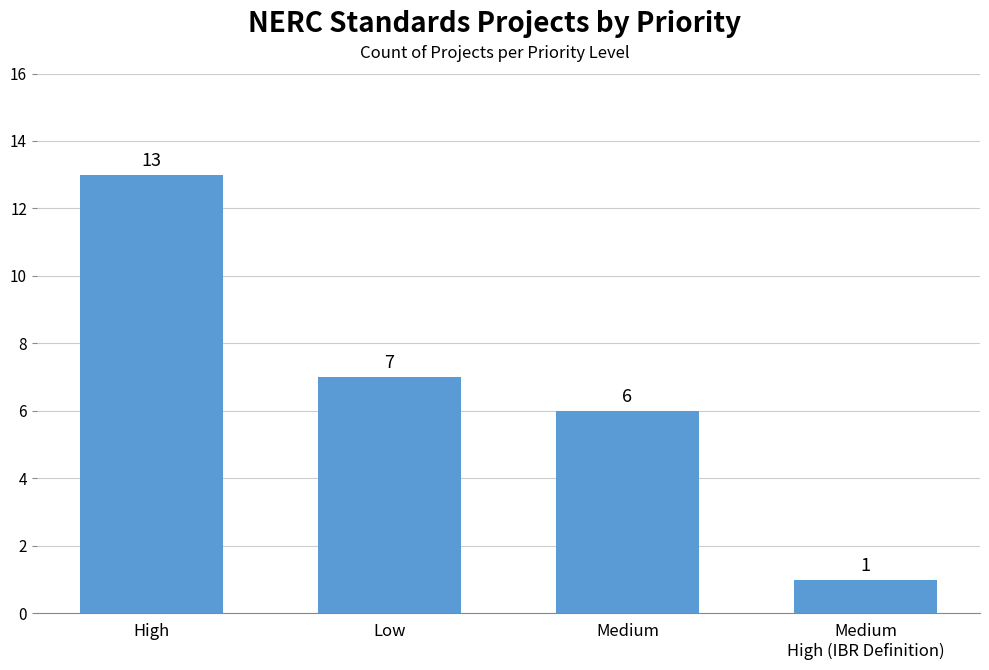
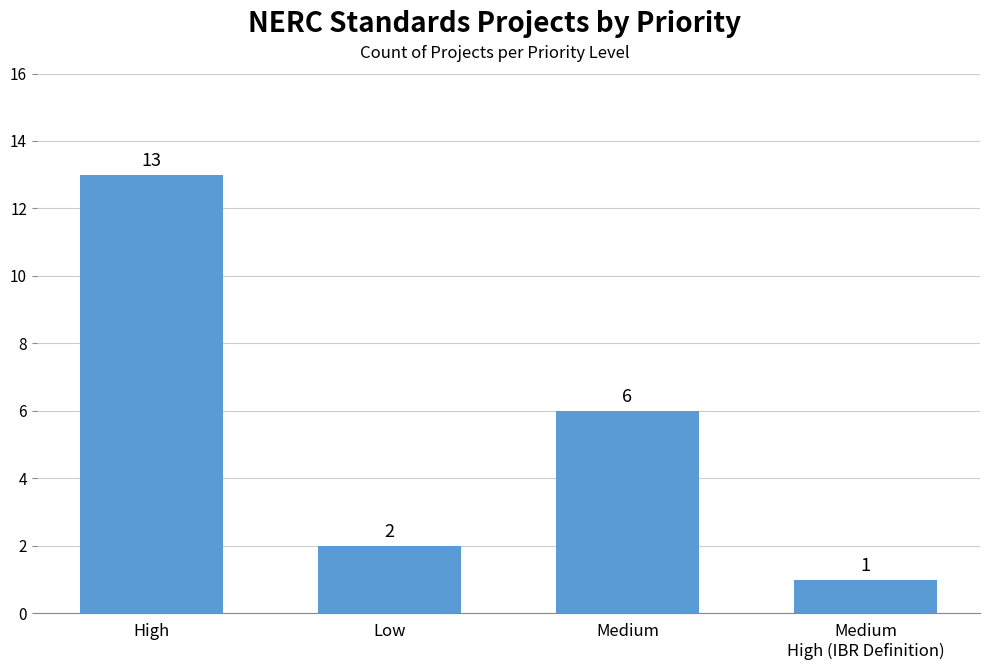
  {
    "High": 13,
-   "Low": 7,
+   "Low": 2,
    "Medium": 6,
    "Medium High (IBR Definition)": 1
  }
